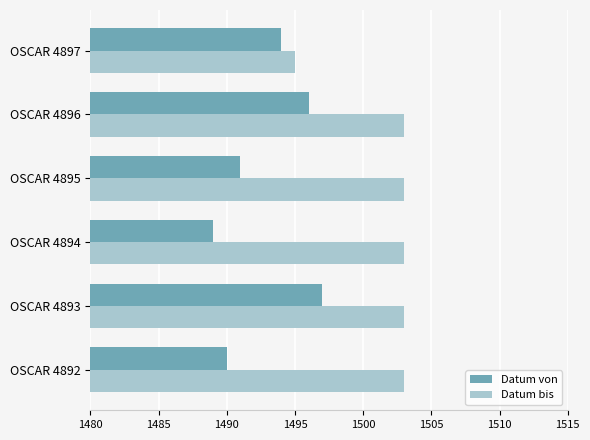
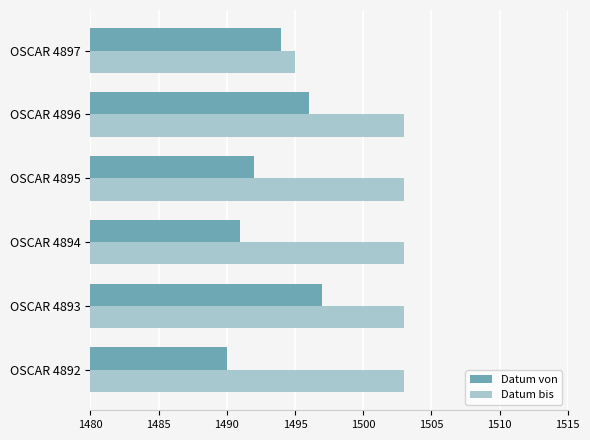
  {
    "Datum von": {
      "OSCAR 4897": 1494,
      "OSCAR 4896": 1496,
-     "OSCAR 4895": 1491,
-     "OSCAR 4894": 1489,
+     "OSCAR 4895": 1492,
+     "OSCAR 4894": 1491,
      "OSCAR 4893": 1497,
      "OSCAR 4892": 1490
    },
    "Datum bis": {
      "OSCAR 4897": 1495,
      "OSCAR 4896": 1503,
      "OSCAR 4895": 1503,
      "OSCAR 4894": 1503,
      "OSCAR 4893": 1503,
      "OSCAR 4892": 1503
    }
  }
